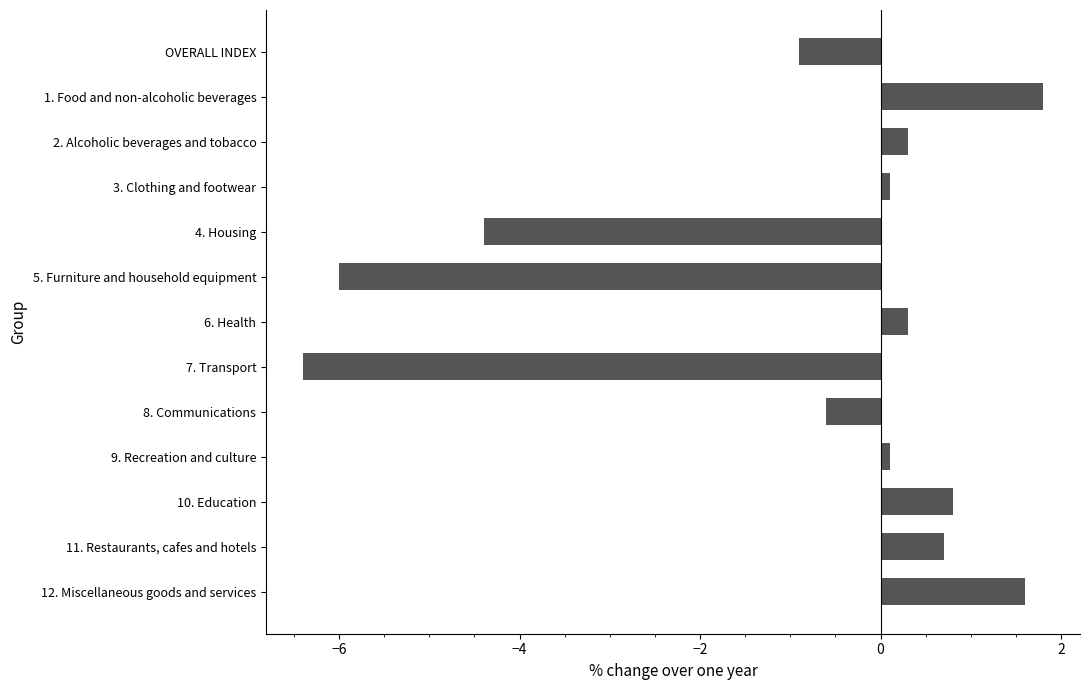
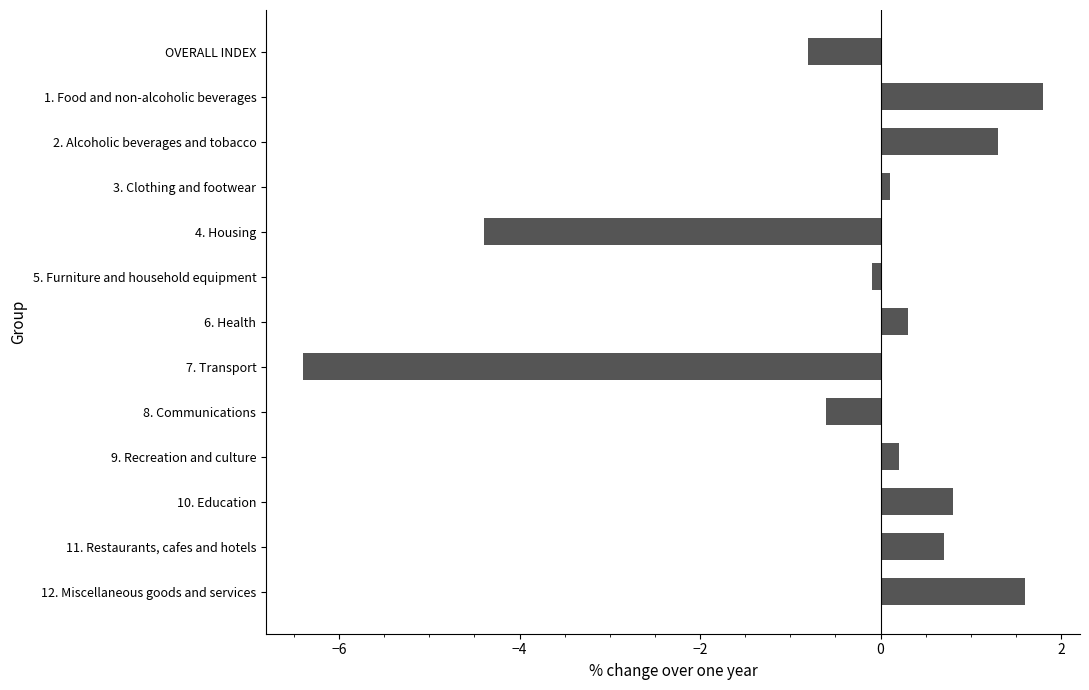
  {
-   "OVERALL INDEX": -0.9,
+   "OVERALL INDEX": -0.8,
    "1. Food and non-alcoholic beverages": 1.8,
-   "2. Alcoholic beverages and tobacco": 0.3,
+   "2. Alcoholic beverages and tobacco": 1.3,
    "3. Clothing and footwear": 0.1,
    "4. Housing": -4.4,
-   "5. Furniture and household equipment": -6.0,
+   "5. Furniture and household equipment": -0.1,
    "6. Health": 0.3,
    "7. Transport": -6.4,
    "8. Communications": -0.6,
-   "9. Recreation and culture": 0.1,
+   "9. Recreation and culture": 0.2,
    "10. Education": 0.8,
    "11. Restaurants, cafes and hotels": 0.7,
    "12. Miscellaneous goods and services": 1.6
  }
